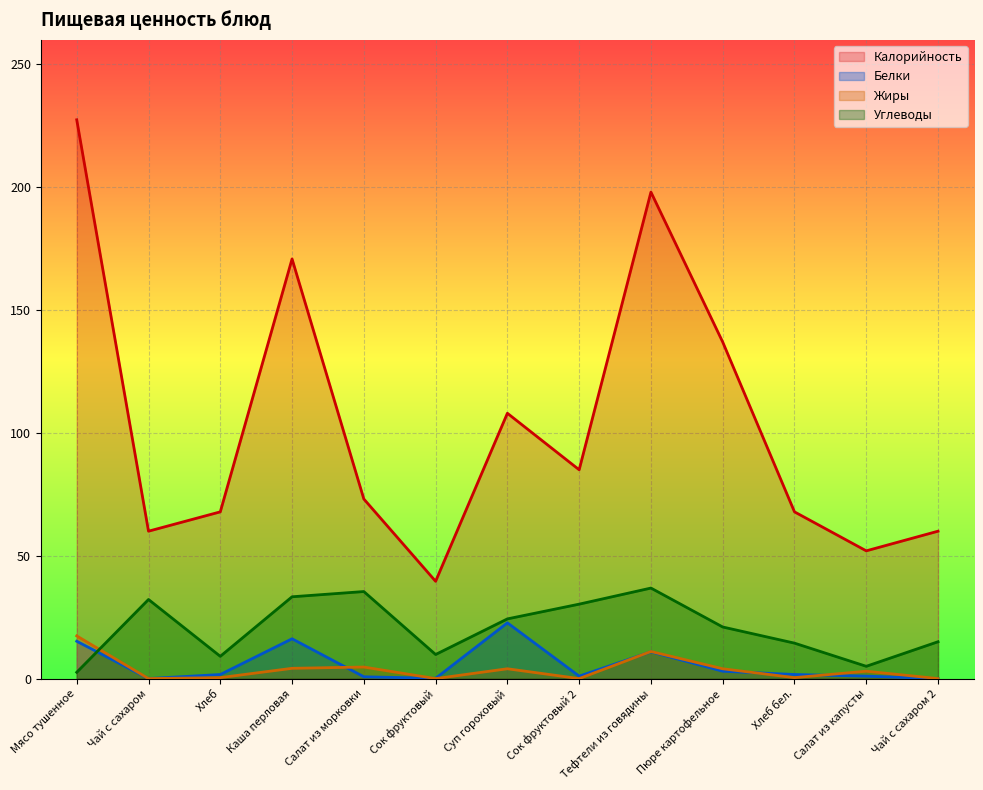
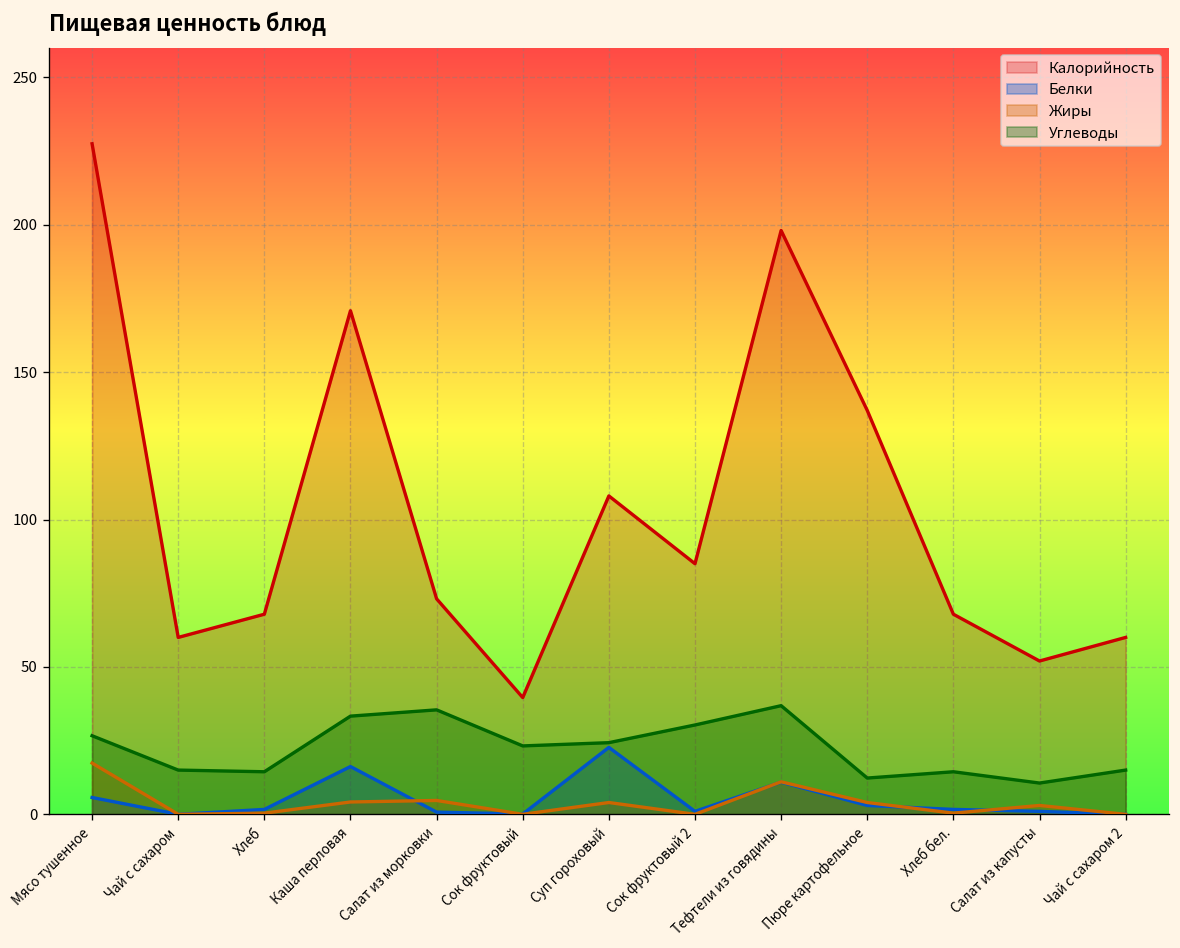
  {
    "Белки": {
-     "Мясо тушенное": 15,
+     "Мясо тушенное": 6,
      "Хлеб": 2,
      "Каша перловая": 16,
      "Салат из морковки": 1,
      "Суп гороховый": 23,
      "Хлеб бел.": 2,
      "Салат из капусты": 1
    },
    "Углеводы": {
-     "Мясо тушенное": 3,
-     "Чай с сахаром": 32,
-     "Хлеб": 9,
+     "Мясо тушенное": 27,
+     "Чай с сахаром": 15,
+     "Хлеб": 14,
      "Каша перловая": 33,
      "Салат из морковки": 35,
-     "Сок фруктовый": 10,
+     "Сок фруктовый": 23,
      "Суп гороховый": 24,
      "Сок фруктовый 2": 30,
      "Тефтели из говядины": 37,
-     "Пюре картофельное": 21,
+     "Пюре картофельное": 12,
      "Хлеб бел.": 14,
-     "Салат из капусты": 5,
+     "Салат из капусты": 11,
      "Чай с сахаром 2": 15
    }
  }
